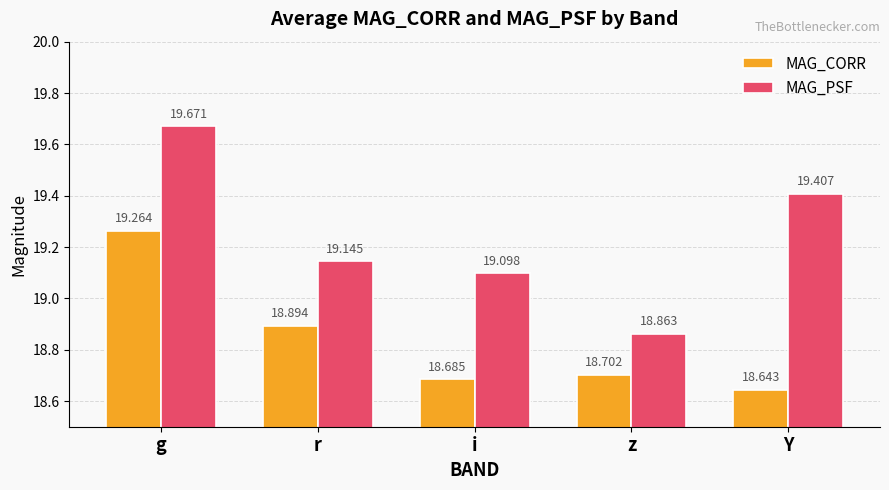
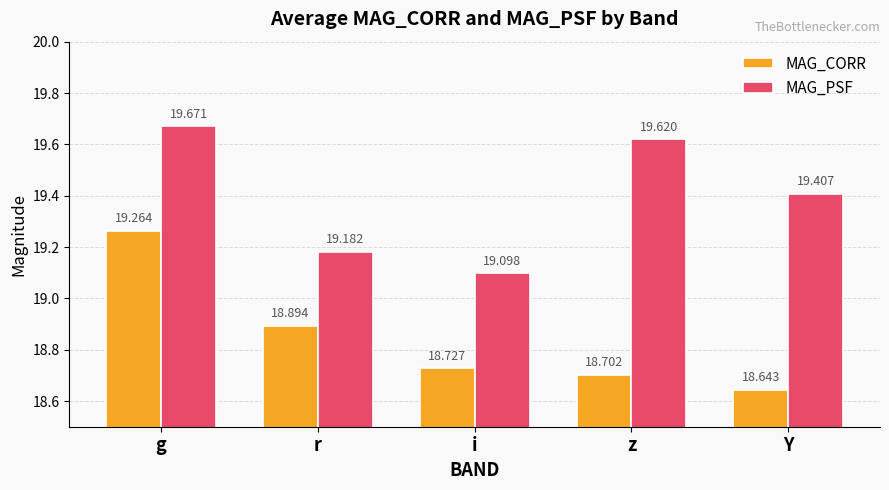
  {
    "MAG_CORR": {
      "g": 19.264,
      "r": 18.894,
-     "i": 18.685,
+     "i": 18.727,
      "z": 18.702,
      "Y": 18.643
    },
    "MAG_PSF": {
      "g": 19.671,
-     "r": 19.145,
+     "r": 19.182,
      "i": 19.098,
-     "z": 18.863,
+     "z": 19.620,
      "Y": 19.407
    }
  }
